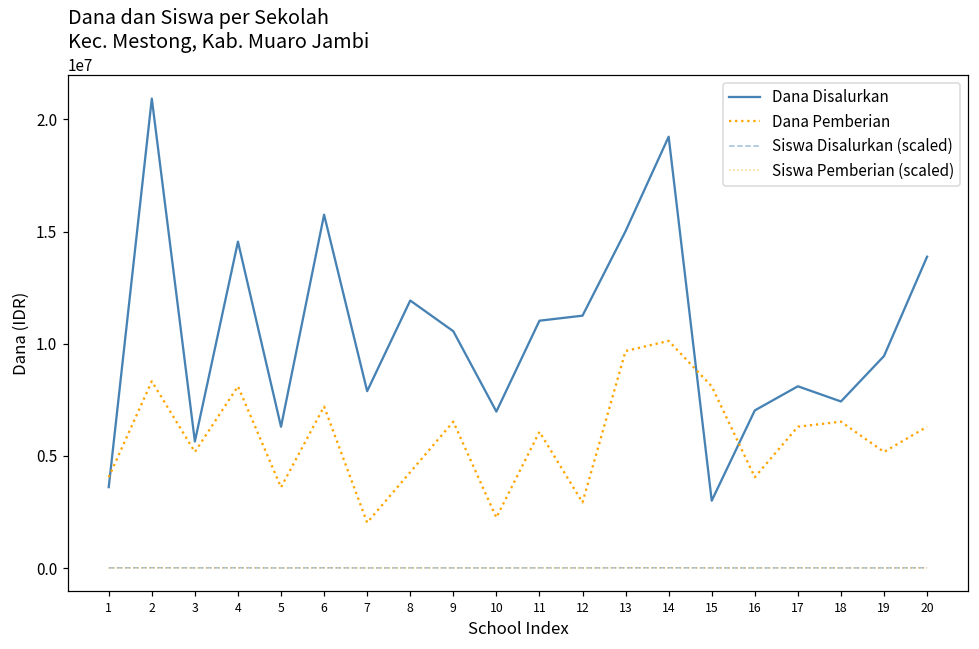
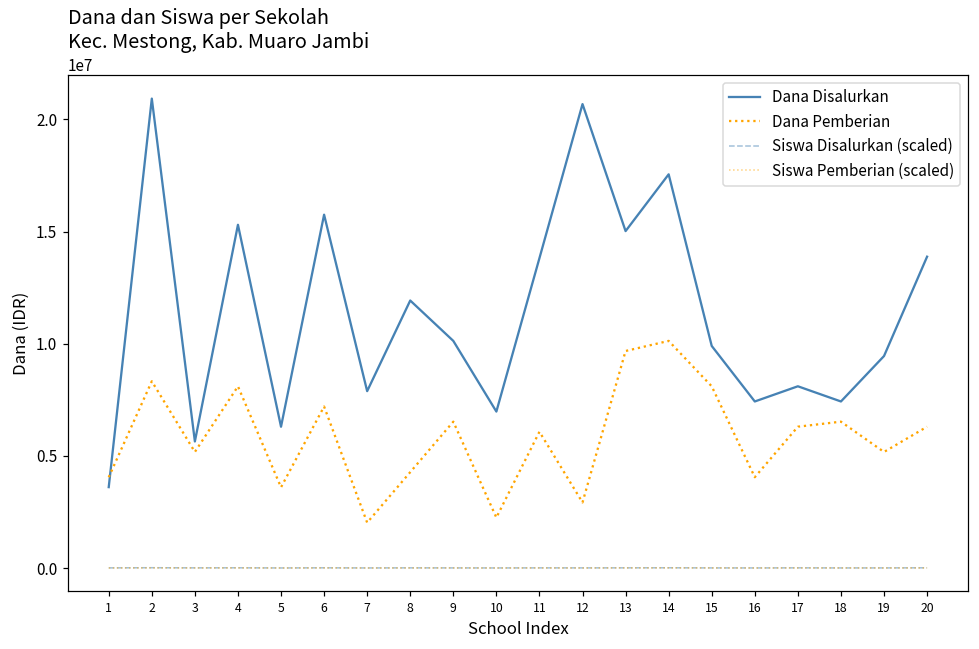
  {
    "Dana Disalurkan": {
      "1": 3600000,
      "2": 20900000,
      "3": 5600000,
-     "4": 14500000,
+     "4": 15300000,
      "5": 6300000,
      "6": 15800000,
      "7": 7900000,
      "8": 11900000,
-     "9": 10600000,
+     "9": 10100000,
      "10": 7000000,
-     "11": 11000000,
-     "12": 11300000,
+     "11": 13800000,
+     "12": 20700000,
      "13": 15000000,
-     "14": 19200000,
-     "15": 3000000,
-     "16": 7000000,
+     "14": 17600000,
+     "15": 9900000,
+     "16": 7400000,
      "17": 8100000,
      "18": 7400000,
      "19": 9500000,
      "20": 13900000
    }
  }
